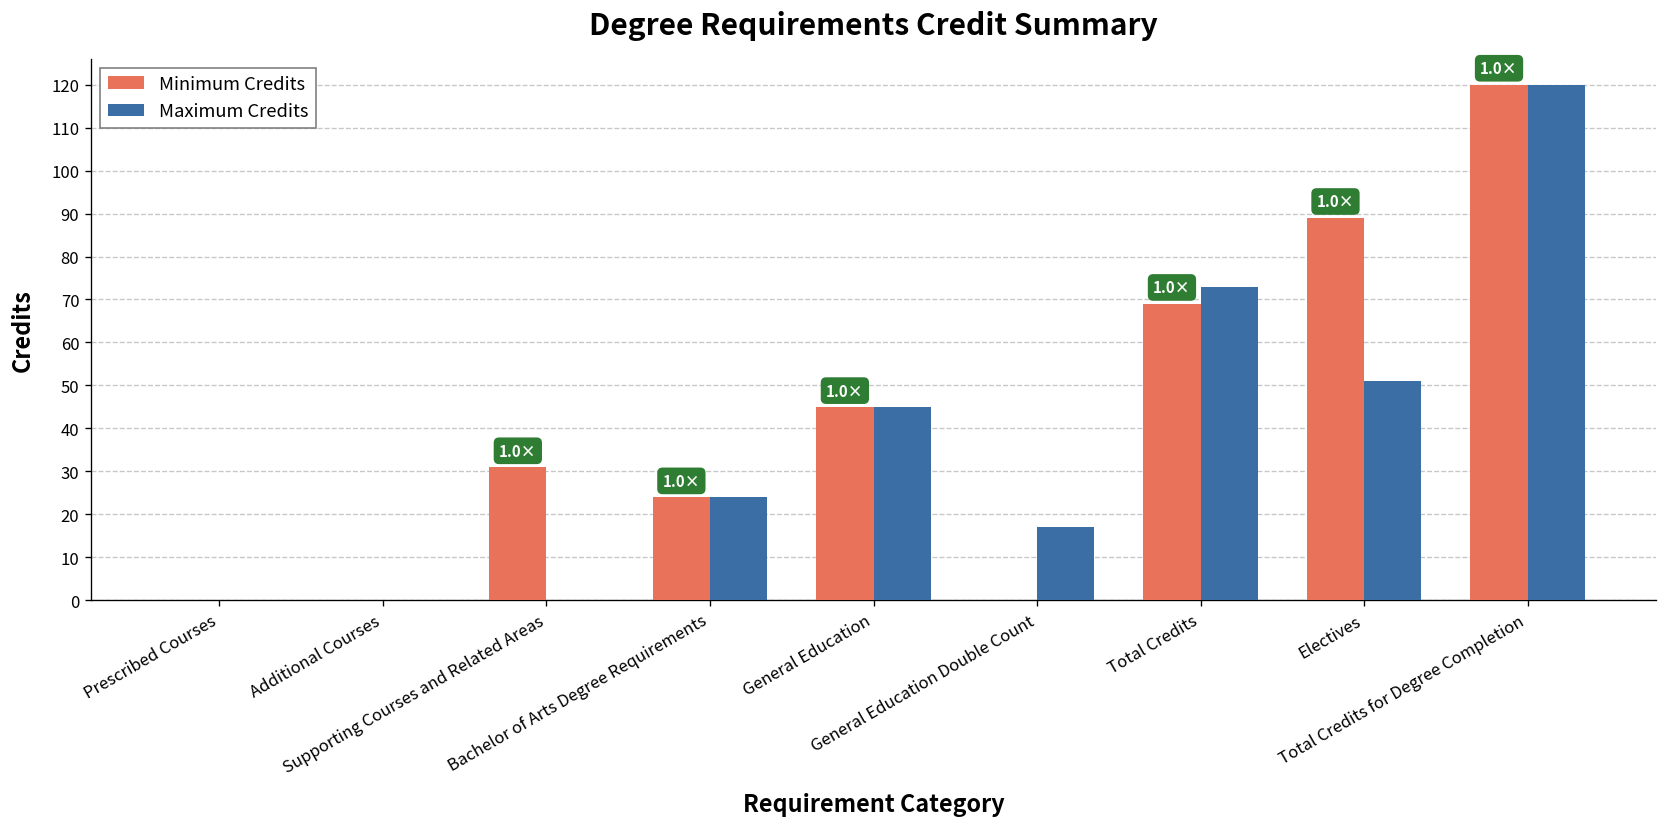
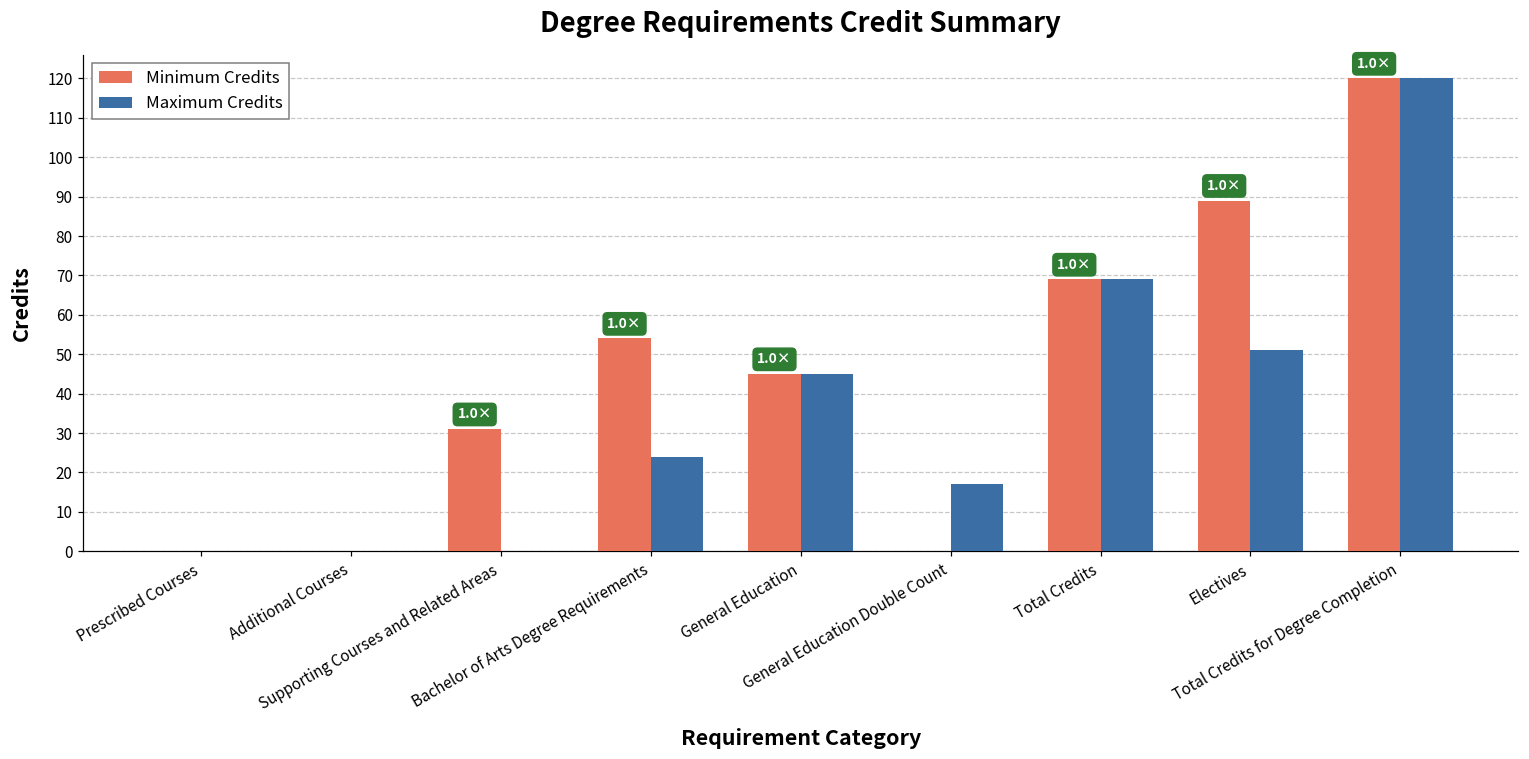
  {
    "Minimum Credits": {
      "Prescribed Courses": 0,
      "Additional Courses": 0,
-     "Bachelor of Arts Degree Requirements": 24,
+     "Bachelor of Arts Degree Requirements": 54,
      "General Education Double Count": 0
    },
    "Maximum Credits": {
      "Prescribed Courses": 0,
      "Additional Courses": 0,
      "Supporting Courses and Related Areas": 0,
      "Bachelor of Arts Degree Requirements": 24,
      "General Education": 45,
      "General Education Double Count": 17,
-     "Total Credits": 73,
+     "Total Credits": 69,
      "Electives": 51,
      "Total Credits for Degree Completion": 120
    }
  }
